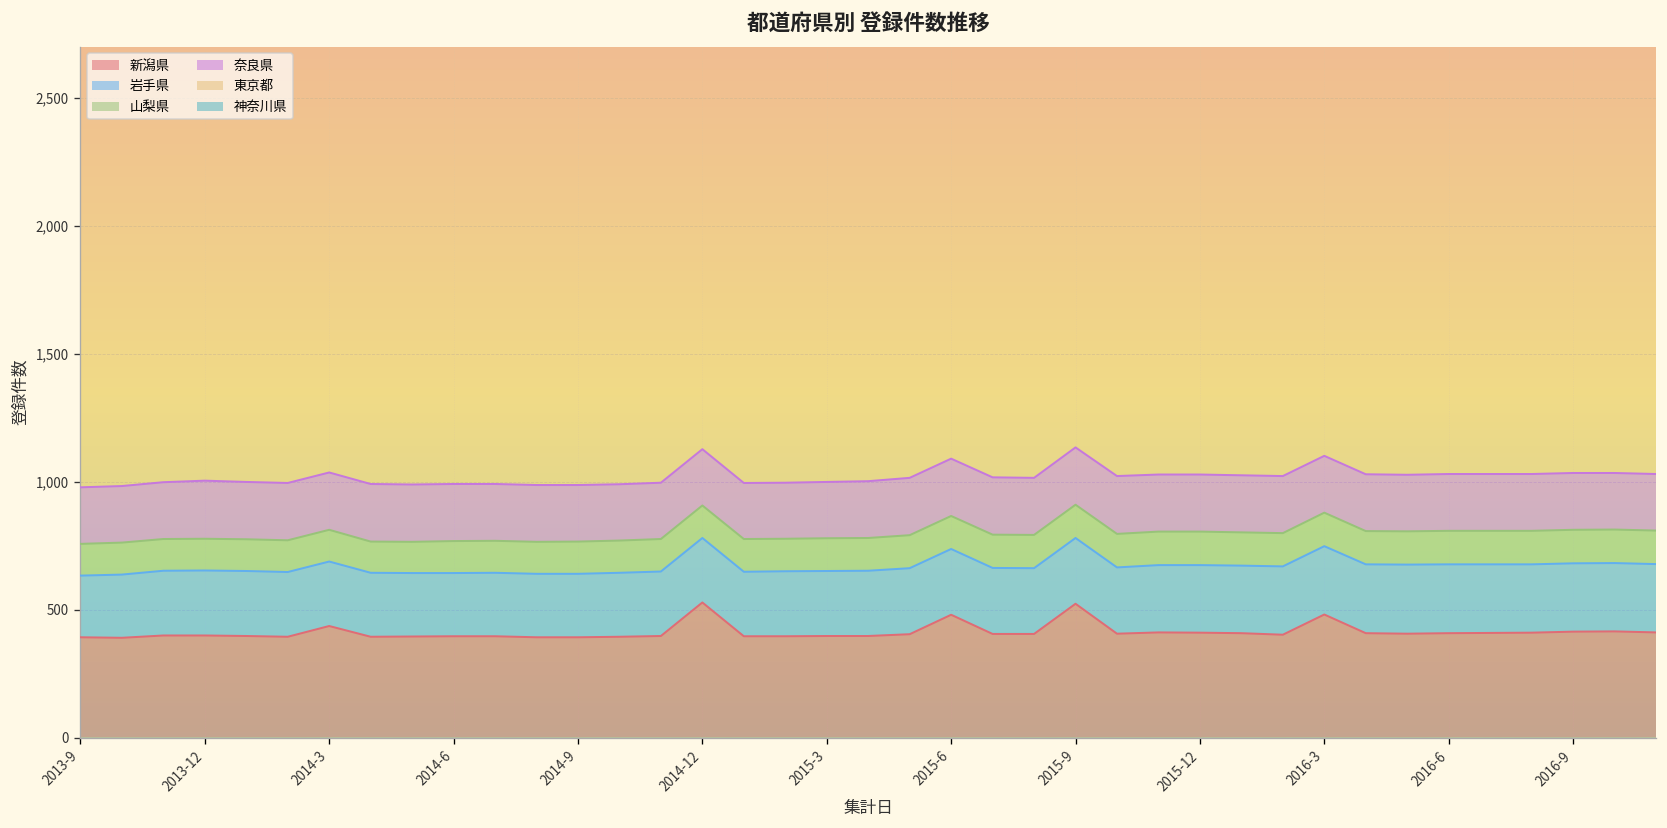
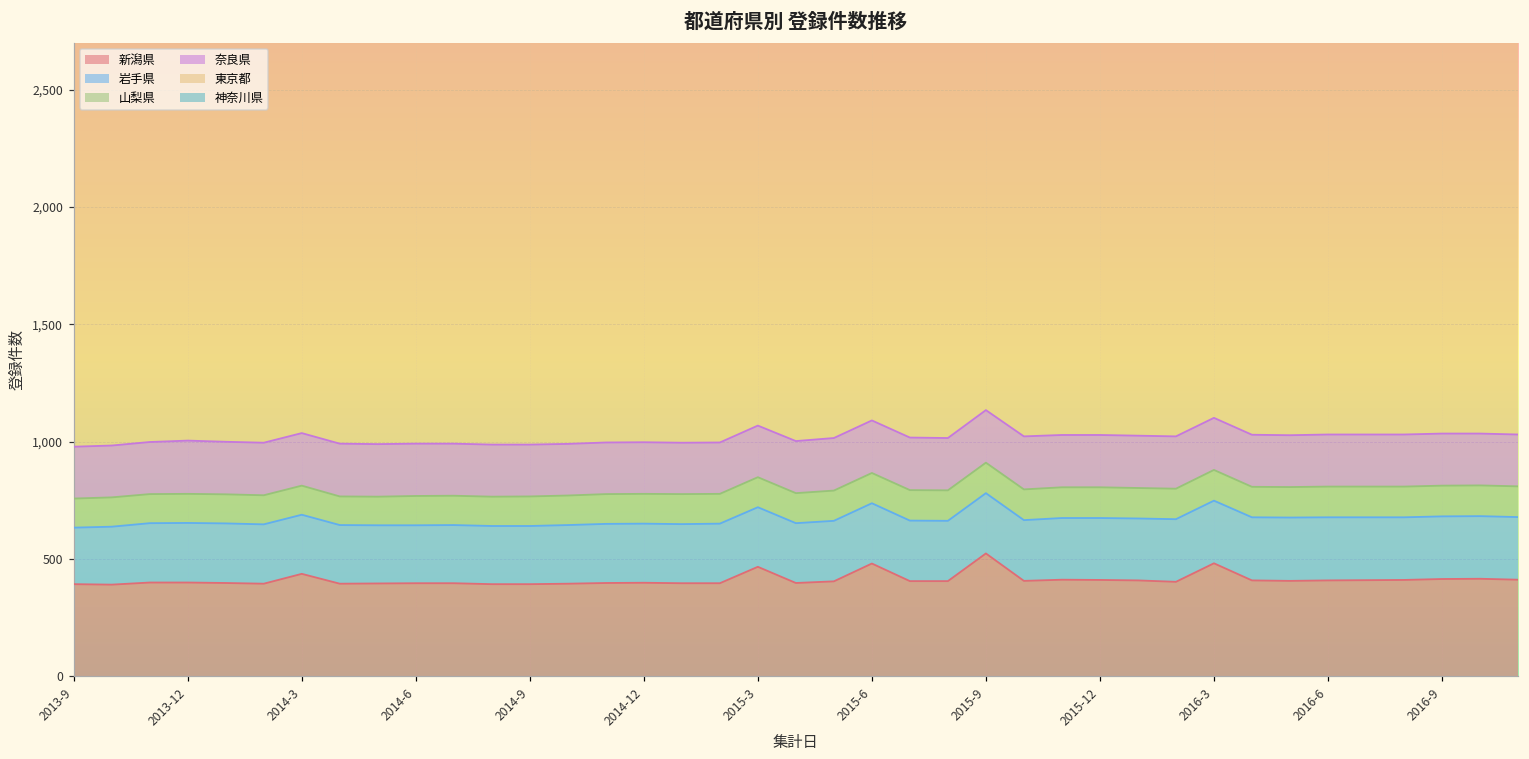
  {
    "新潟県": {
      "2013-9": 390,
      "2013-12": 400,
      "2014-3": 440,
      "2014-6": 400,
      "2014-9": 390,
-     "2014-12": 530,
-     "2015-3": 400,
+     "2014-12": 400,
+     "2015-3": 470,
      "2015-6": 480,
      "2015-9": 520,
      "2015-12": 410,
      "2016-3": 480,
      "2016-6": 410,
      "2016-9": 410
    },
    "山梨県": {
      "2013-9": 120,
      "2013-12": 120,
      "2014-3": 120,
      "2014-6": 130,
      "2014-9": 130,
      "2014-12": 130,
      "2015-3": 130,
      "2015-6": 130,
      "2015-9": 130,
      "2015-12": 130,
      "2016-3": 130,
      "2016-6": 130,
      "2016-9": 130
    },
    "奈良県": {
      "2013-9": 220,
      "2013-12": 230,
      "2014-3": 220,
      "2014-6": 220,
      "2014-9": 220,
      "2014-12": 220,
      "2015-3": 220,
      "2015-6": 220,
      "2015-9": 220,
      "2015-12": 220,
      "2016-3": 220,
      "2016-6": 220,
      "2016-9": 220
    }
  }
